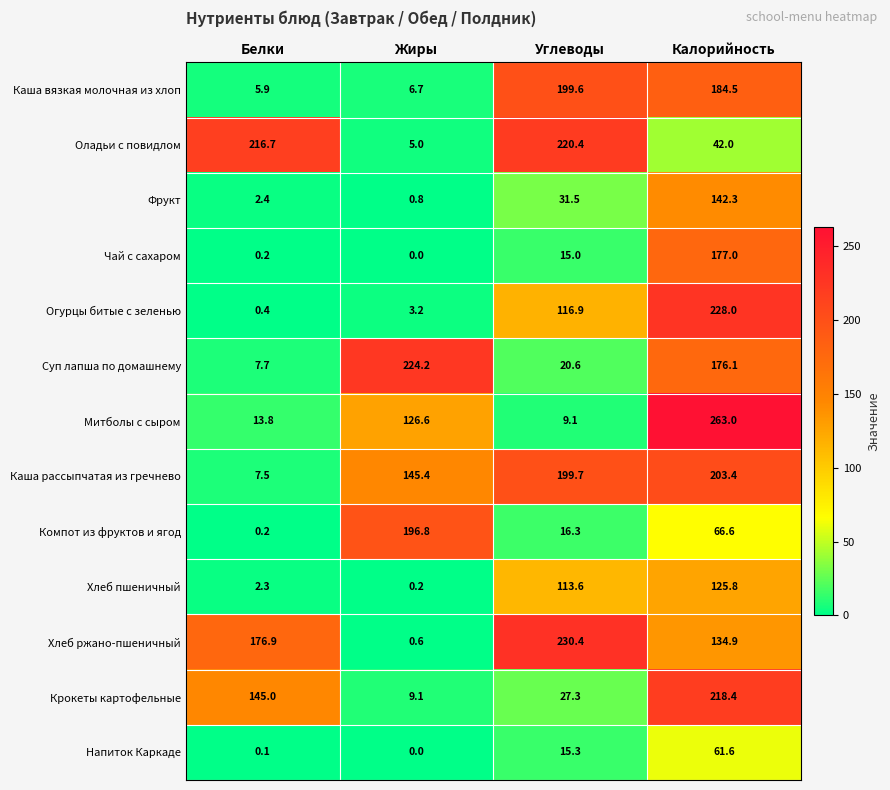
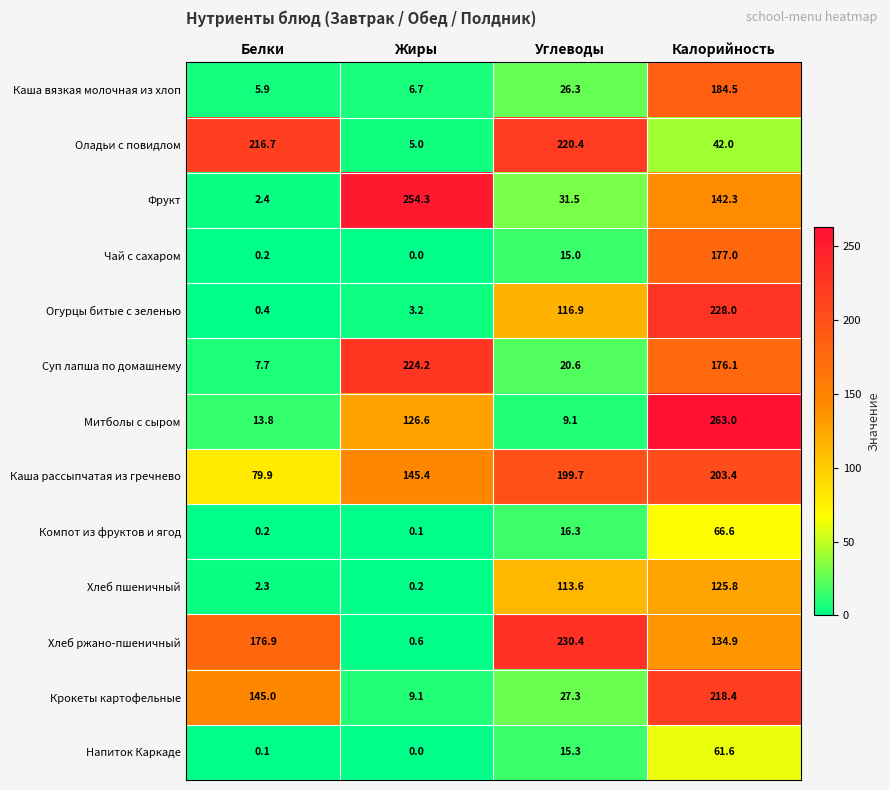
  {
    "Каша вязкая молочная из хлоп": {
      "Белки": 5.9,
      "Жиры": 6.7,
-     "Углеводы": 199.6,
+     "Углеводы": 26.3,
      "Калорийность": 184.5
    },
    "Оладьи с повидлом": {
      "Белки": 216.7,
      "Жиры": 5.0,
      "Углеводы": 220.4,
      "Калорийность": 42.0
    },
    "Фрукт": {
      "Белки": 2.4,
-     "Жиры": 0.8,
+     "Жиры": 254.3,
      "Углеводы": 31.5,
      "Калорийность": 142.3
    },
    "Чай с сахаром": {
      "Белки": 0.2,
      "Жиры": 0.0,
      "Углеводы": 15.0,
      "Калорийность": 177.0
    },
    "Огурцы битые с зеленью": {
      "Белки": 0.4,
      "Жиры": 3.2,
      "Углеводы": 116.9,
      "Калорийность": 228.0
    },
    "Суп лапша по домашнему": {
      "Белки": 7.7,
      "Жиры": 224.2,
      "Углеводы": 20.6,
      "Калорийность": 176.1
    },
    "Митболы с сыром": {
      "Белки": 13.8,
      "Жиры": 126.6,
      "Углеводы": 9.1,
      "Калорийность": 263.0
    },
    "Каша рассыпчатая из гречнево": {
-     "Белки": 7.5,
+     "Белки": 79.9,
      "Жиры": 145.4,
      "Углеводы": 199.7,
      "Калорийность": 203.4
    },
    "Компот из фруктов и ягод": {
      "Белки": 0.2,
-     "Жиры": 196.8,
+     "Жиры": 0.1,
      "Углеводы": 16.3,
      "Калорийность": 66.6
    },
    "Хлеб пшеничный": {
      "Белки": 2.3,
      "Жиры": 0.2,
      "Углеводы": 113.6,
      "Калорийность": 125.8
    },
    "Хлеб ржано-пшеничный": {
      "Белки": 176.9,
      "Жиры": 0.6,
      "Углеводы": 230.4,
      "Калорийность": 134.9
    },
    "Крокеты картофельные": {
      "Белки": 145.0,
      "Жиры": 9.1,
      "Углеводы": 27.3,
      "Калорийность": 218.4
    },
    "Напиток Каркаде": {
      "Белки": 0.1,
      "Жиры": 0.0,
      "Углеводы": 15.3,
      "Калорийность": 61.6
    }
  }
